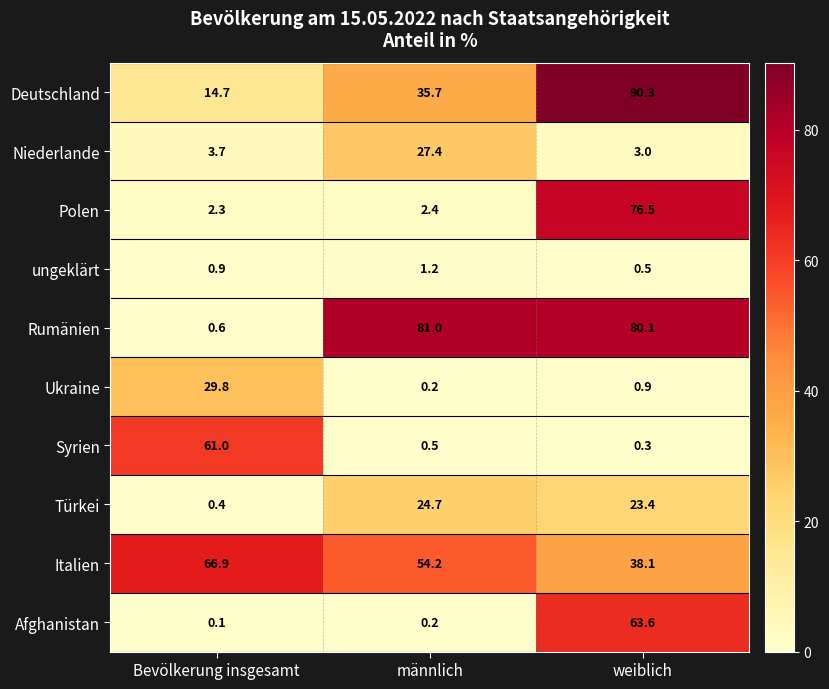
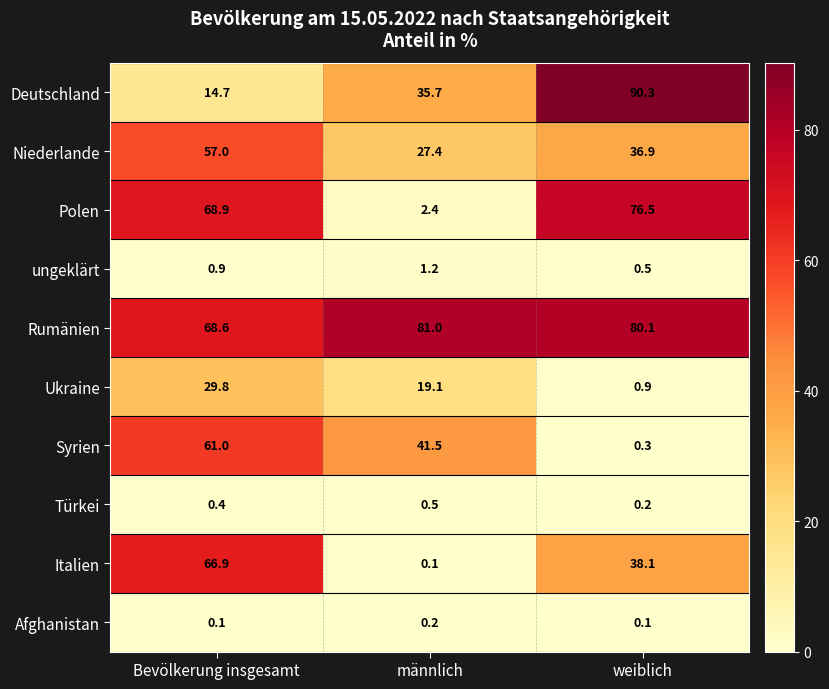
  {
    "Deutschland": {
      "Bevölkerung insgesamt": 14.7,
      "männlich": 35.7,
      "weiblich": 90.3
    },
    "Niederlande": {
-     "Bevölkerung insgesamt": 3.7,
+     "Bevölkerung insgesamt": 57.0,
      "männlich": 27.4,
-     "weiblich": 3.0
+     "weiblich": 36.9
    },
    "Polen": {
-     "Bevölkerung insgesamt": 2.3,
+     "Bevölkerung insgesamt": 68.9,
      "männlich": 2.4,
      "weiblich": 76.5
    },
    "ungeklärt": {
      "Bevölkerung insgesamt": 0.9,
      "männlich": 1.2,
      "weiblich": 0.5
    },
    "Rumänien": {
-     "Bevölkerung insgesamt": 0.6,
+     "Bevölkerung insgesamt": 68.6,
      "männlich": 81.0,
      "weiblich": 80.1
    },
    "Ukraine": {
      "Bevölkerung insgesamt": 29.8,
-     "männlich": 0.2,
+     "männlich": 19.1,
      "weiblich": 0.9
    },
    "Syrien": {
      "Bevölkerung insgesamt": 61.0,
-     "männlich": 0.5,
+     "männlich": 41.5,
      "weiblich": 0.3
    },
    "Türkei": {
      "Bevölkerung insgesamt": 0.4,
-     "männlich": 24.7,
-     "weiblich": 23.4
+     "männlich": 0.5,
+     "weiblich": 0.2
    },
    "Italien": {
      "Bevölkerung insgesamt": 66.9,
-     "männlich": 54.2,
+     "männlich": 0.1,
      "weiblich": 38.1
    },
    "Afghanistan": {
      "Bevölkerung insgesamt": 0.1,
      "männlich": 0.2,
-     "weiblich": 63.6
+     "weiblich": 0.1
    }
  }
